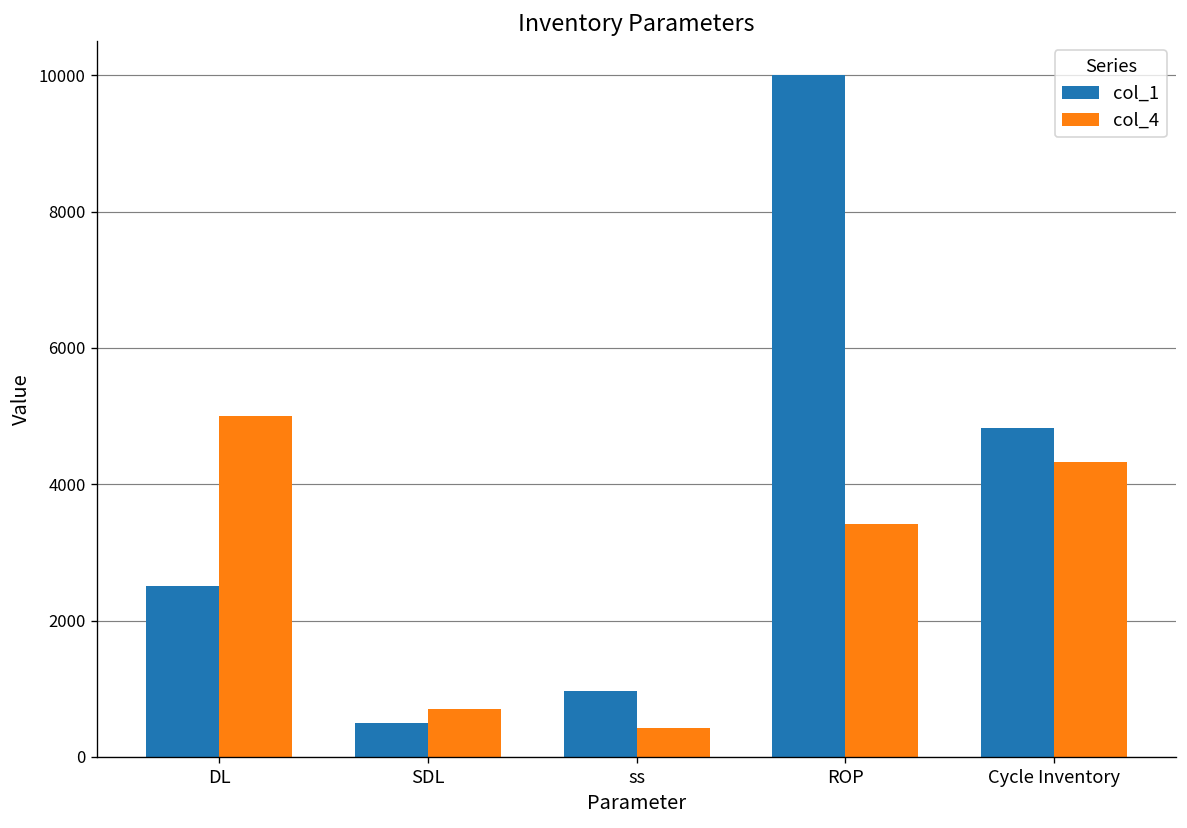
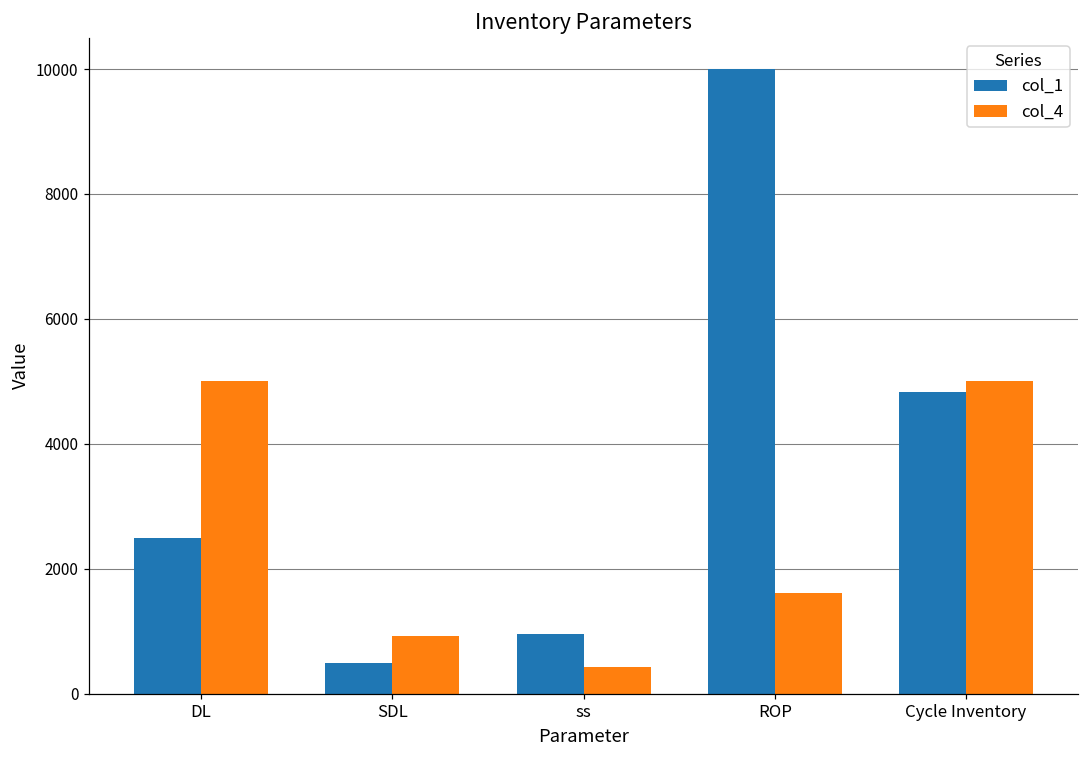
  {
    "col_1": {
      "DL": 2500,
      "SDL": 500,
      "ss": 1000,
      "ROP": 10000,
      "Cycle Inventory": 4800
    },
    "col_4": {
      "DL": 5000,
-     "SDL": 700,
+     "SDL": 900,
      "ss": 400,
-     "ROP": 3400,
-     "Cycle Inventory": 4300
+     "ROP": 1600,
+     "Cycle Inventory": 5000
    }
  }
